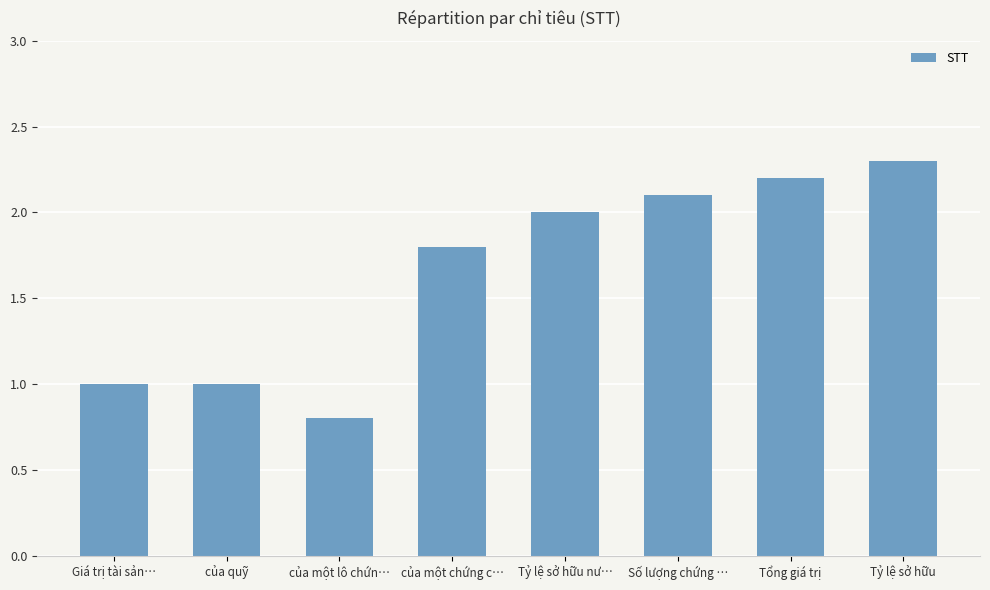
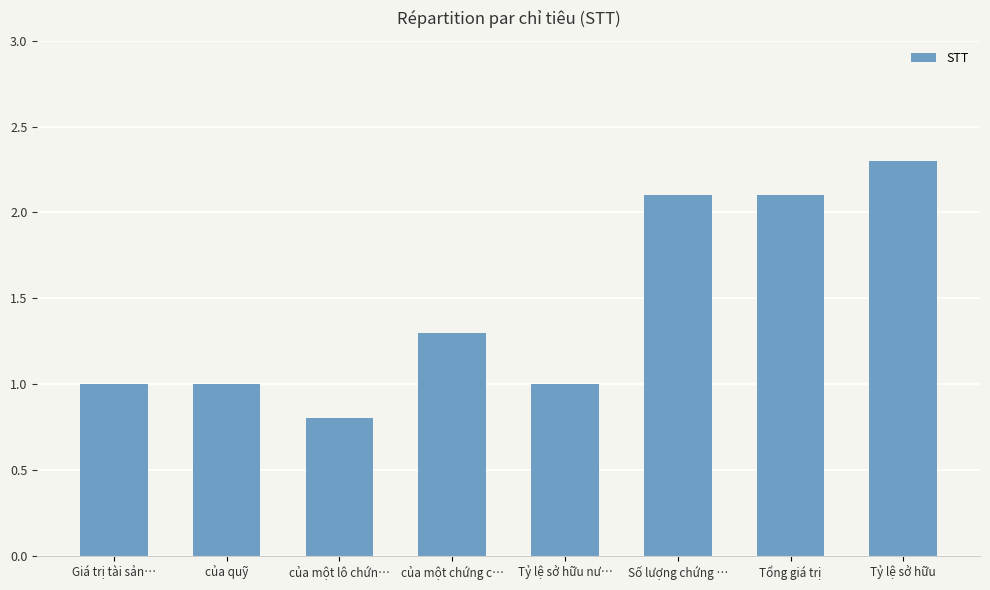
  {
    "Giá trị tài sản…": 1.0,
    "của quỹ": 1.0,
    "của một lô chứn…": 0.8,
-   "của một chứng c…": 1.8,
-   "Tỷ lệ sở hữu nư…": 2,
+   "của một chứng c…": 1.3,
+   "Tỷ lệ sở hữu nư…": 1,
    "Số lượng chứng …": 2.1,
-   "Tổng giá trị": 2.2,
+   "Tổng giá trị": 2.1,
    "Tỷ lệ sở hữu": 2.3
  }
